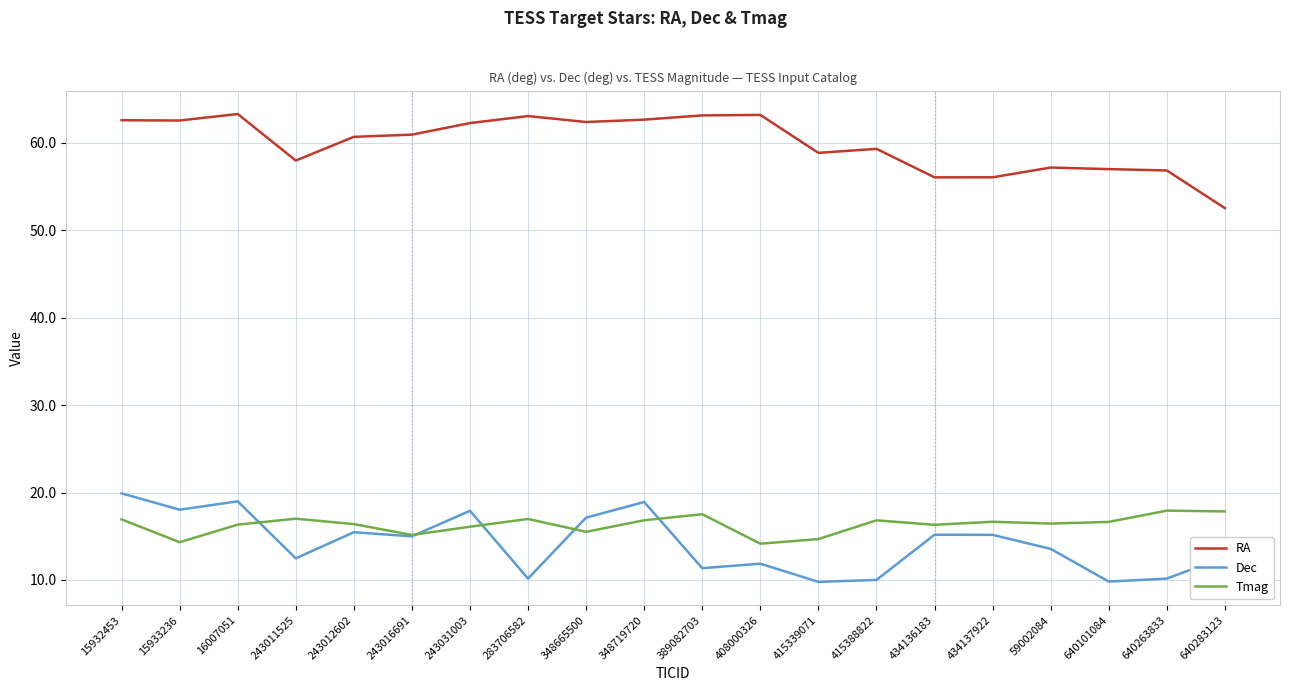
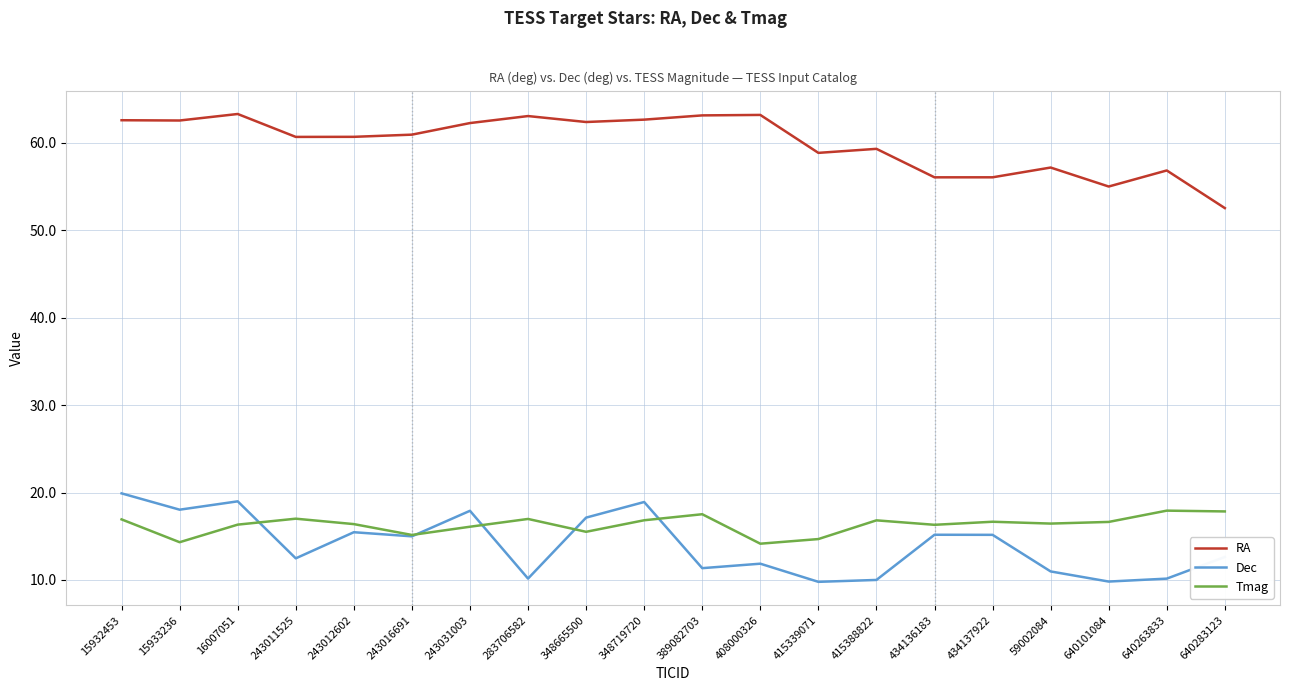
  {
    "RA": {
      "15932453": 63,
      "15933236": 63,
      "16007051": 63,
-     "243011525": 58,
+     "243011525": 61,
      "243012602": 61,
      "243016691": 61,
      "243031003": 62,
      "283706582": 63,
      "348665500": 62,
      "348719720": 63,
      "389082703": 63,
      "408000326": 63,
      "415339071": 59,
      "415388822": 59,
      "434136183": 56,
      "434137922": 56,
      "59002084": 57,
-     "640101084": 57,
+     "640101084": 55,
      "640263833": 57,
      "640283123": 53
    },
    "Dec": {
      "15932453": 20,
      "15933236": 18,
      "16007051": 19,
      "243011525": 12,
      "243012602": 15,
      "243031003": 18,
      "283706582": 10,
      "348665500": 17,
      "348719720": 19,
      "389082703": 11,
      "408000326": 12,
      "415339071": 10,
      "415388822": 10,
      "434136183": 15,
      "434137922": 15,
-     "59002084": 14,
+     "59002084": 11,
      "640101084": 10,
      "640263833": 10
    },
    "Tmag": {
      "15932453": 17,
      "15933236": 14,
      "16007051": 16,
      "243011525": 17,
      "243012602": 16,
      "243031003": 16,
      "283706582": 17,
      "348665500": 16,
      "348719720": 17,
      "389082703": 18,
      "408000326": 14,
      "415339071": 15,
      "415388822": 17,
      "434136183": 16,
      "434137922": 17,
      "59002084": 16,
      "640101084": 17,
      "640263833": 18,
      "640283123": 18
    }
  }
